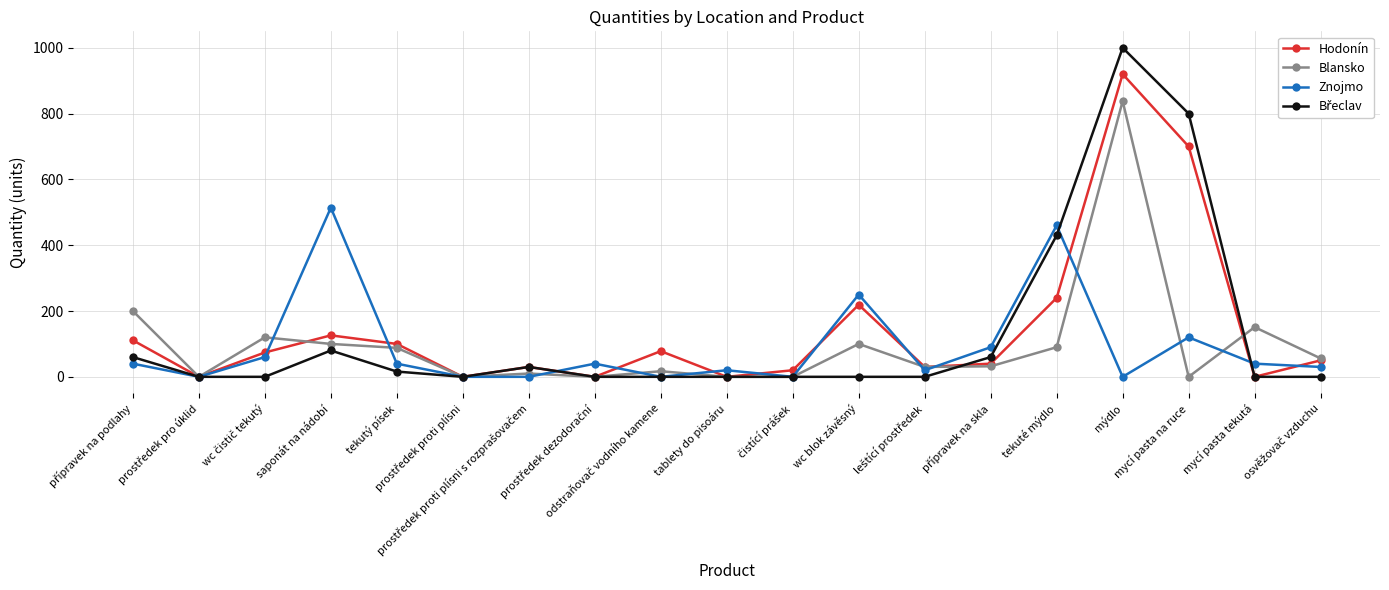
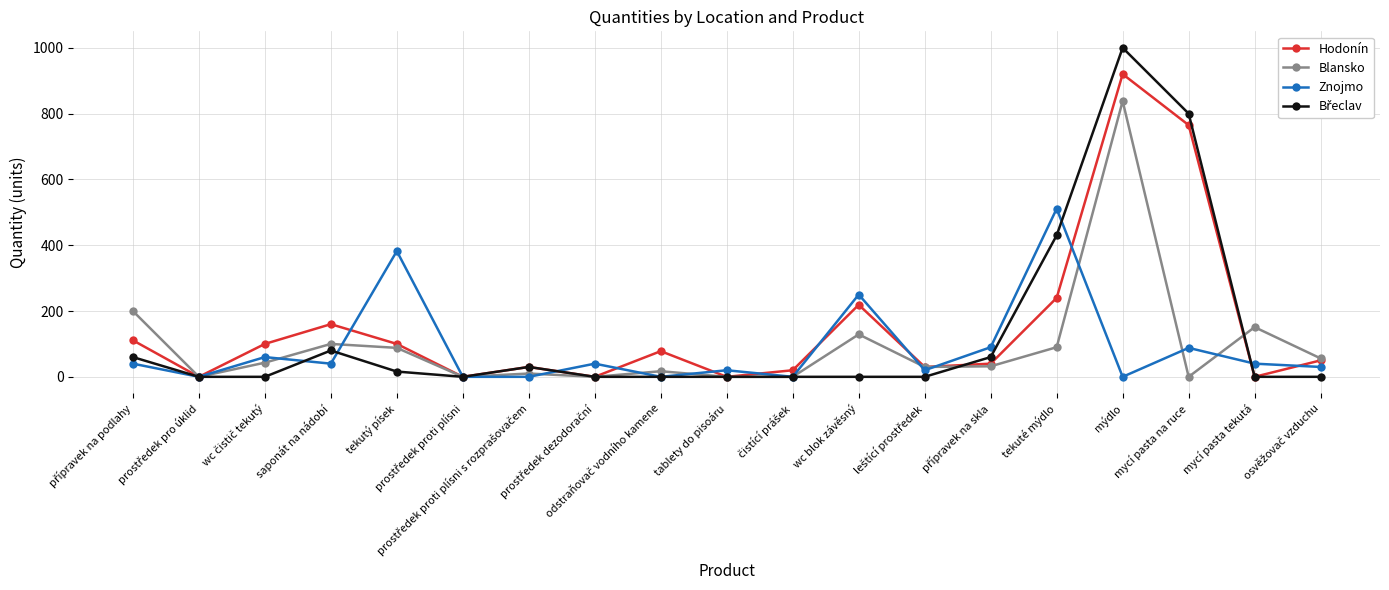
  {
    "Hodonín": {
      "přípravek na podlahy": 110,
-     "wc čistič tekutý": 70,
-     "saponát na nádobí": 130,
+     "wc čistič tekutý": 100,
+     "saponát na nádobí": 160,
      "tekutý písek": 100,
      "odstraňovač vodního kamene": 80,
      "čistící prášek": 20,
      "wc blok závěsný": 220,
      "přípravek na skla": 40,
      "tekuté mýdlo": 240,
      "mýdlo": 920,
-     "mycí pasta na ruce": 700
+     "mycí pasta na ruce": 770
    },
    "Blansko": {
      "přípravek na podlahy": 200,
-     "wc čistič tekutý": 120,
+     "wc čistič tekutý": 40,
      "saponát na nádobí": 100,
      "tekutý písek": 90,
      "prostředek proti plísni s rozprašovačem": 10,
      "odstraňovač vodního kamene": 20,
-     "wc blok závěsný": 100,
+     "wc blok závěsný": 130,
      "přípravek na skla": 30,
      "tekuté mýdlo": 90,
      "mýdlo": 840,
      "mycí pasta na ruce": 0,
      "mycí pasta tekutá": 150
    },
    "Znojmo": {
      "přípravek na podlahy": 40,
      "wc čistič tekutý": 60,
-     "saponát na nádobí": 510,
-     "tekutý písek": 40,
+     "saponát na nádobí": 40,
+     "tekutý písek": 380,
      "prostředek proti plísni s rozprašovačem": 0,
      "prostředek dezodorační": 40,
      "tablety do pisoáru": 20,
      "wc blok závěsný": 250,
      "leštící prostředek": 20,
      "přípravek na skla": 90,
-     "tekuté mýdlo": 460,
+     "tekuté mýdlo": 510,
      "mýdlo": 0,
-     "mycí pasta na ruce": 120,
+     "mycí pasta na ruce": 90,
      "mycí pasta tekutá": 40,
      "osvěžovač vzduchu": 30
    },
    "Břeclav": {
      "přípravek na podlahy": 60,
      "wc čistič tekutý": 0,
      "saponát na nádobí": 80,
      "tekutý písek": 20,
      "wc blok závěsný": 0,
      "leštící prostředek": 0,
      "přípravek na skla": 60,
      "tekuté mýdlo": 430,
      "mýdlo": 1000,
      "mycí pasta na ruce": 800,
      "osvěžovač vzduchu": 0
    }
  }
